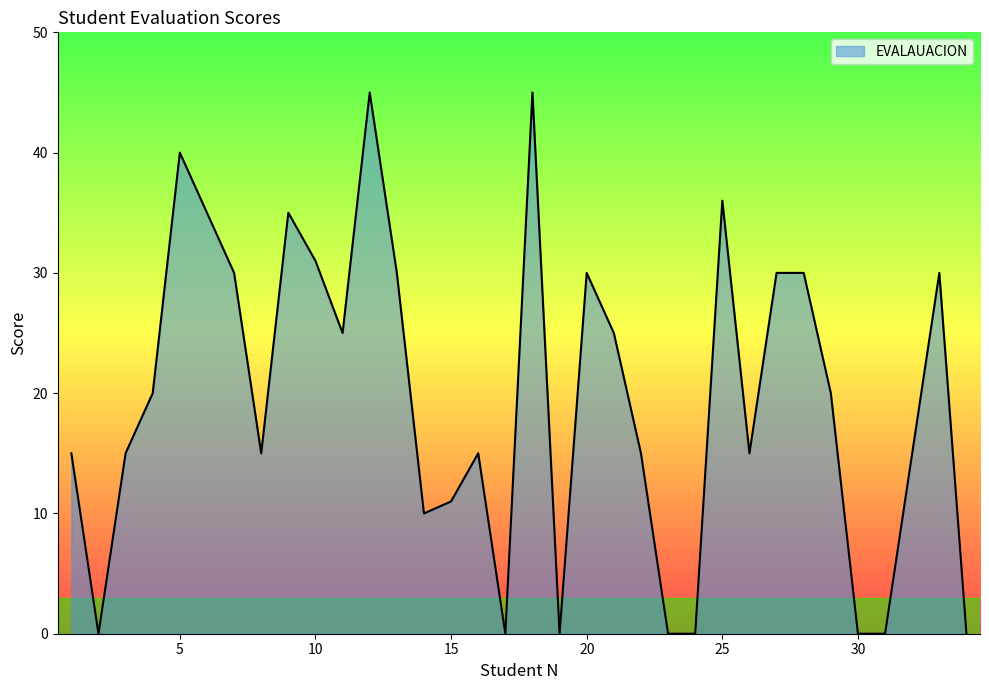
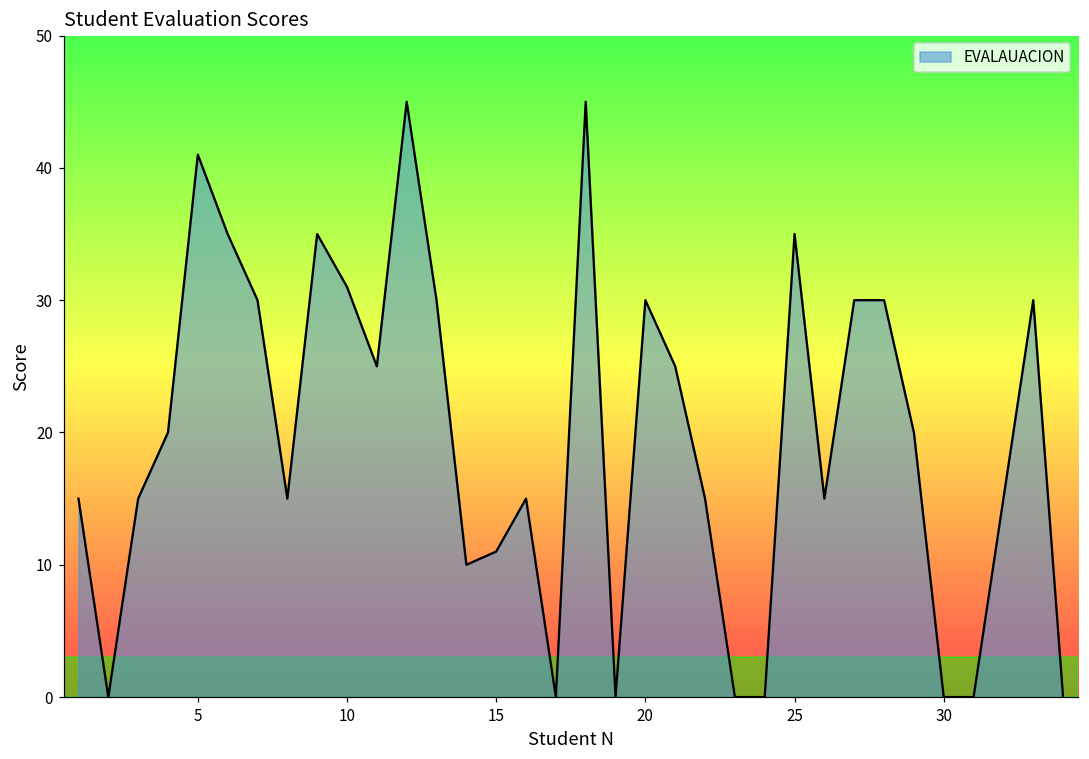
  {
-   "5": 40,
+   "5": 41,
    "10": 31,
    "15": 11,
    "20": 30,
-   "25": 36
+   "25": 35
  }
